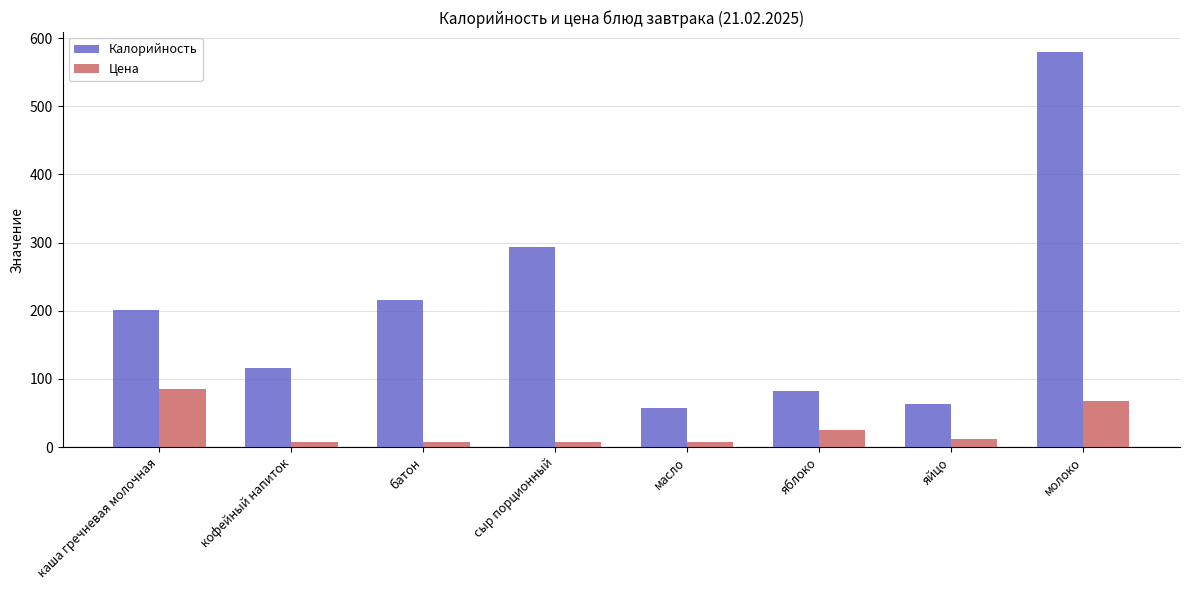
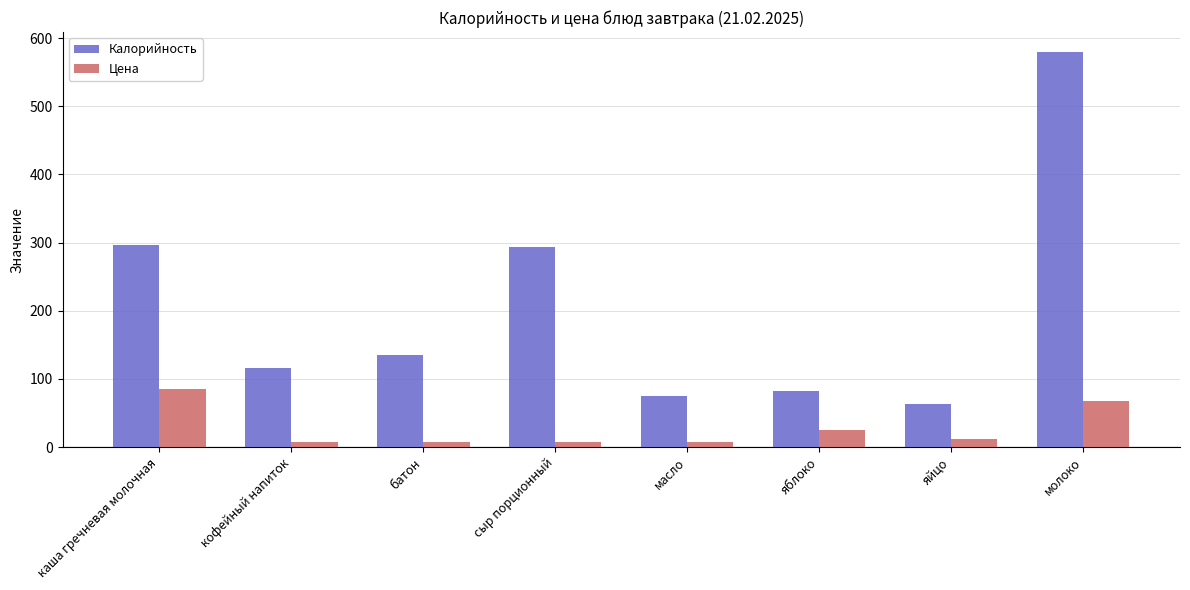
  {
    "Калорийность": {
-     "каша гречневая молочная": 200,
+     "каша гречневая молочная": 300,
      "кофейный напиток": 120,
-     "батон": 220,
+     "батон": 140,
      "сыр порционный": 290,
-     "масло": 60,
+     "масло": 80,
      "яблоко": 80,
      "яйцо": 60,
      "молоко": 580
    },
    "Цена": {
      "каша гречневая молочная": 80,
      "кофейный напиток": 10,
      "батон": 10,
      "сыр порционный": 10,
      "масло": 10,
      "яблоко": 20,
      "яйцо": 10,
      "молоко": 70
    }
  }
